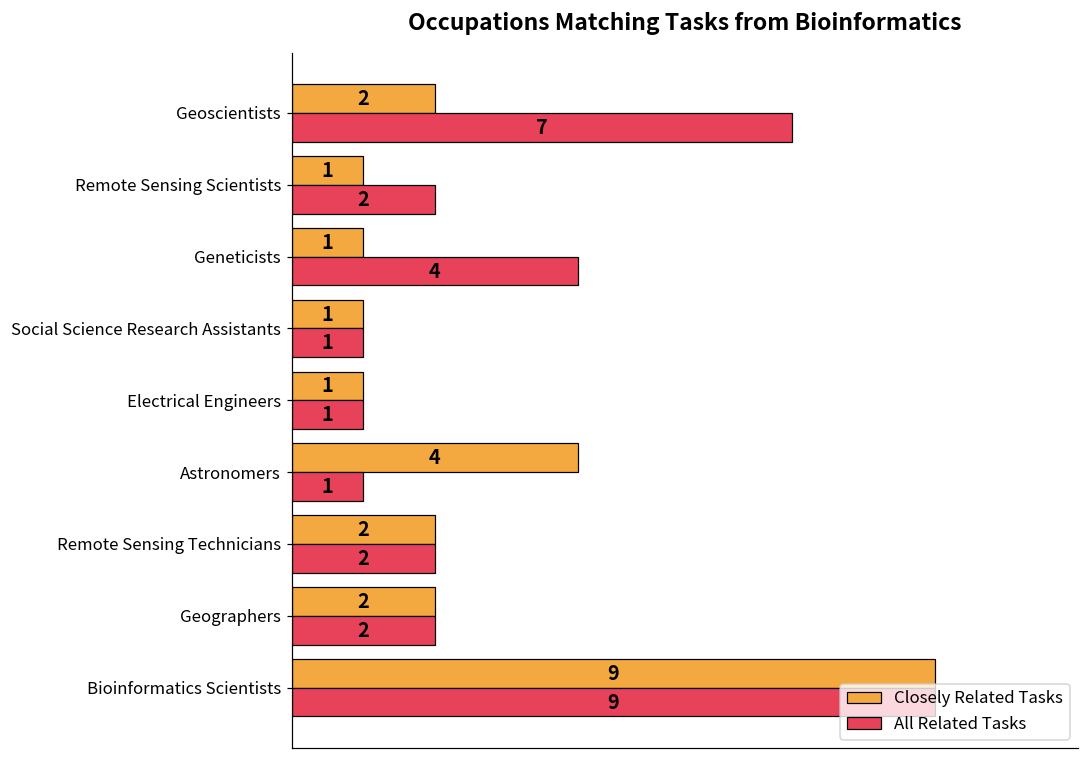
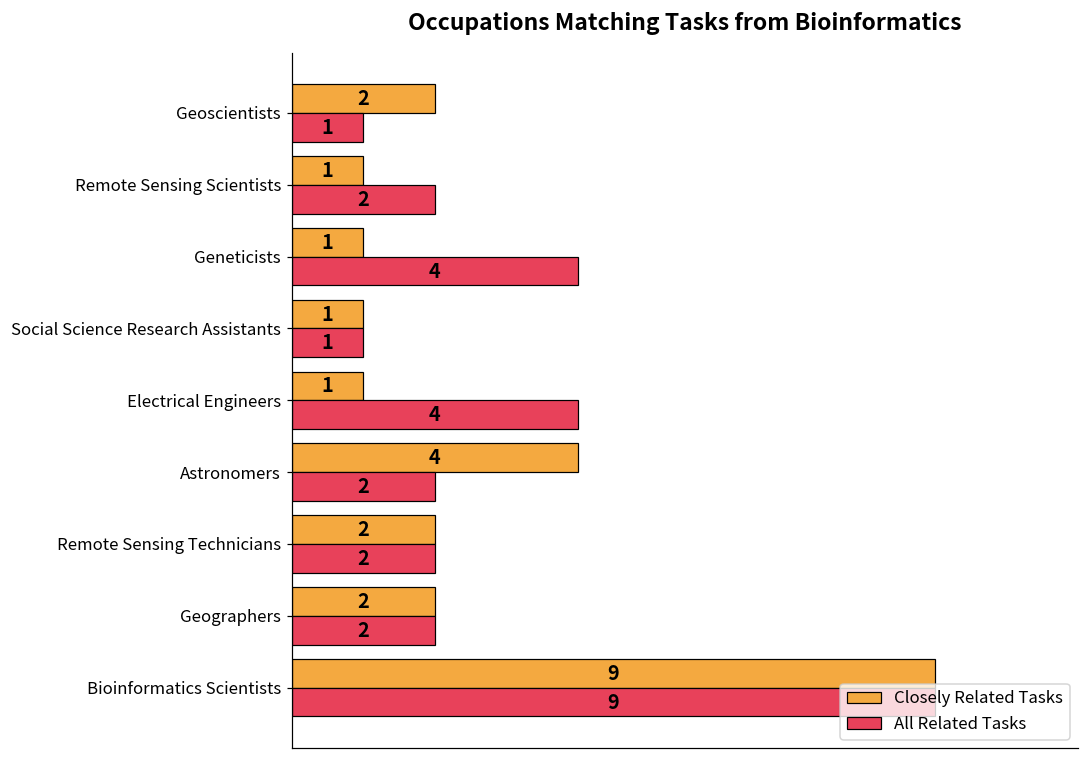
  {
    "Closely Related Tasks": {
      "Geoscientists": 2,
      "Remote Sensing Scientists": 1,
      "Geneticists": 1,
      "Social Science Research Assistants": 1,
      "Electrical Engineers": 1,
      "Astronomers": 4,
      "Remote Sensing Technicians": 2,
      "Geographers": 2,
      "Bioinformatics Scientists": 9
    },
    "All Related Tasks": {
-     "Geoscientists": 7,
+     "Geoscientists": 1,
      "Remote Sensing Scientists": 2,
      "Geneticists": 4,
      "Social Science Research Assistants": 1,
-     "Electrical Engineers": 1,
-     "Astronomers": 1,
+     "Electrical Engineers": 4,
+     "Astronomers": 2,
      "Remote Sensing Technicians": 2,
      "Geographers": 2
    }
  }
